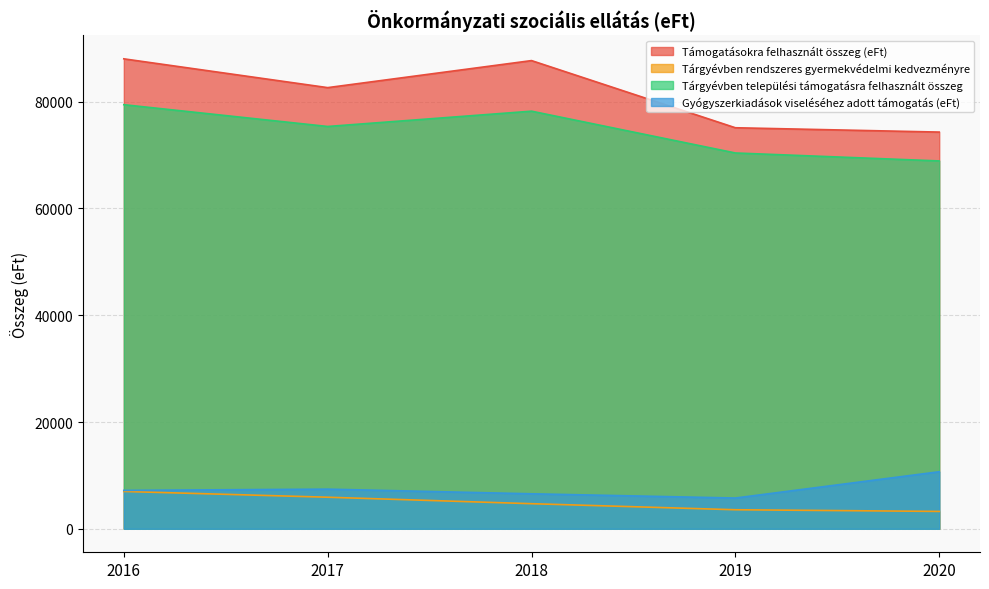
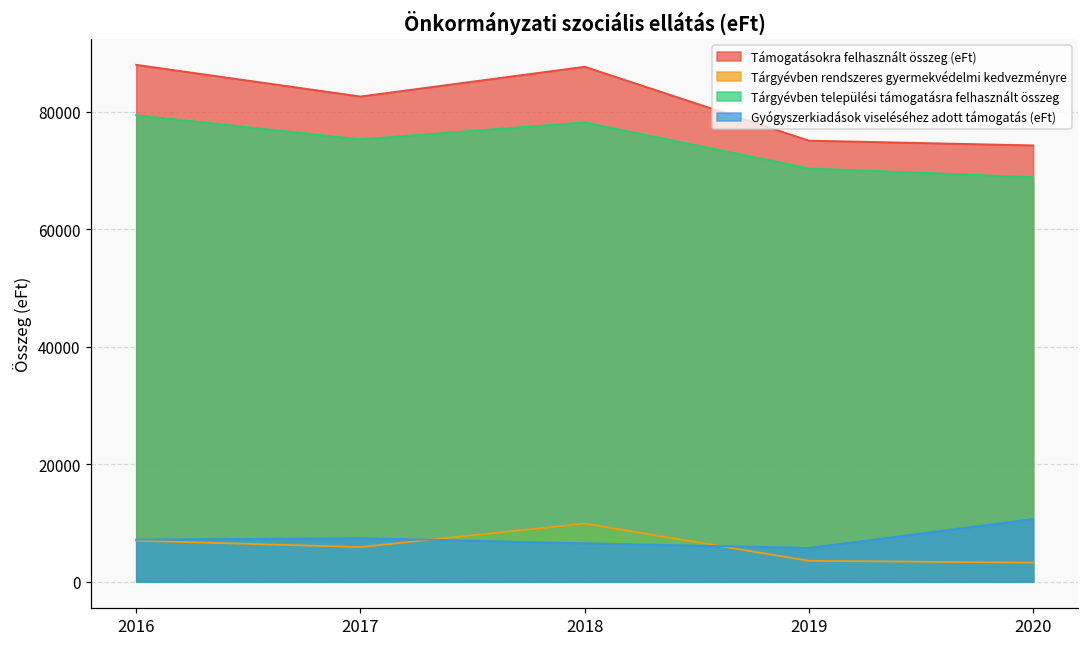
  {
    "Támogatásokra felhasznált összeg (eFt)": {
      "2016": 88000,
      "2017": 83000,
      "2018": 88000,
      "2019": 75000,
      "2020": 74000
    },
    "Tárgyévben rendszeres gyermekvédelmi kedvezményre": {
      "2017": 6000,
-     "2018": 5000,
+     "2018": 10000,
      "2019": 4000,
      "2020": 3000
    },
    "Tárgyévben települési támogatásra felhasznált összeg": {
      "2016": 79000,
      "2017": 75000,
      "2018": 78000,
      "2019": 70000,
      "2020": 69000
    },
    "Gyógyszerkiadások viseléséhez adott támogatás (eFt)": {
      "2017": 7000,
      "2018": 7000,
      "2019": 6000,
      "2020": 11000
    }
  }
